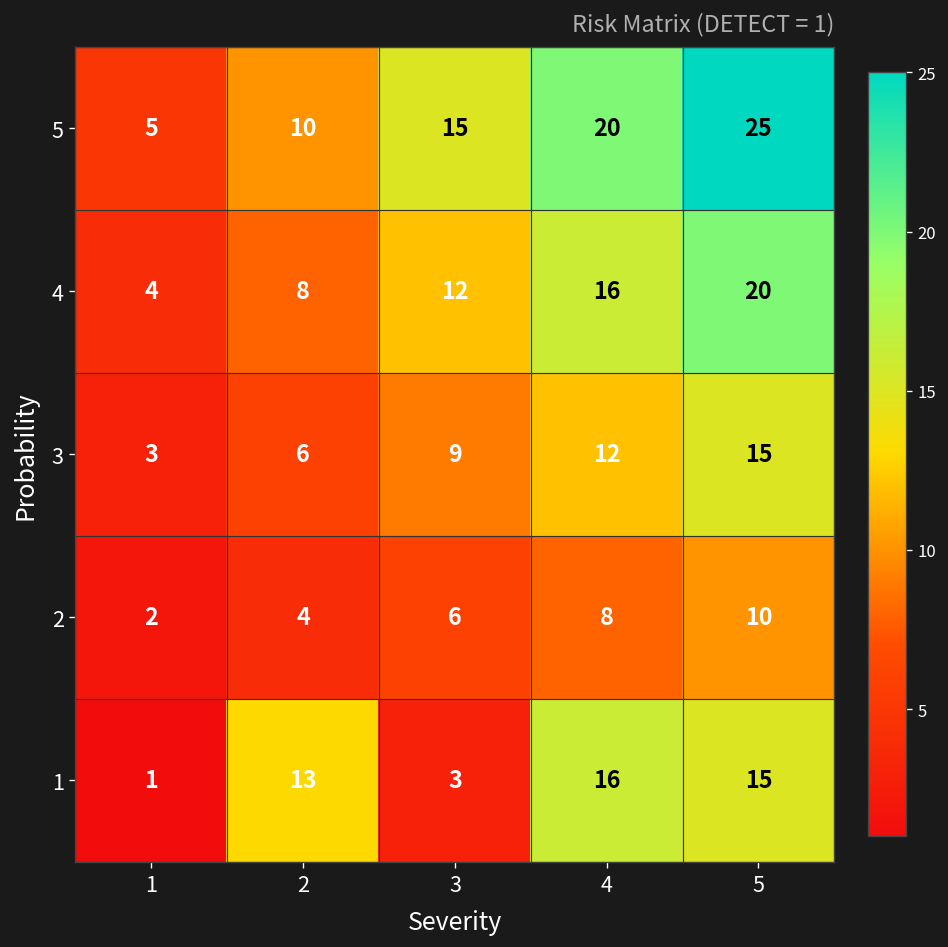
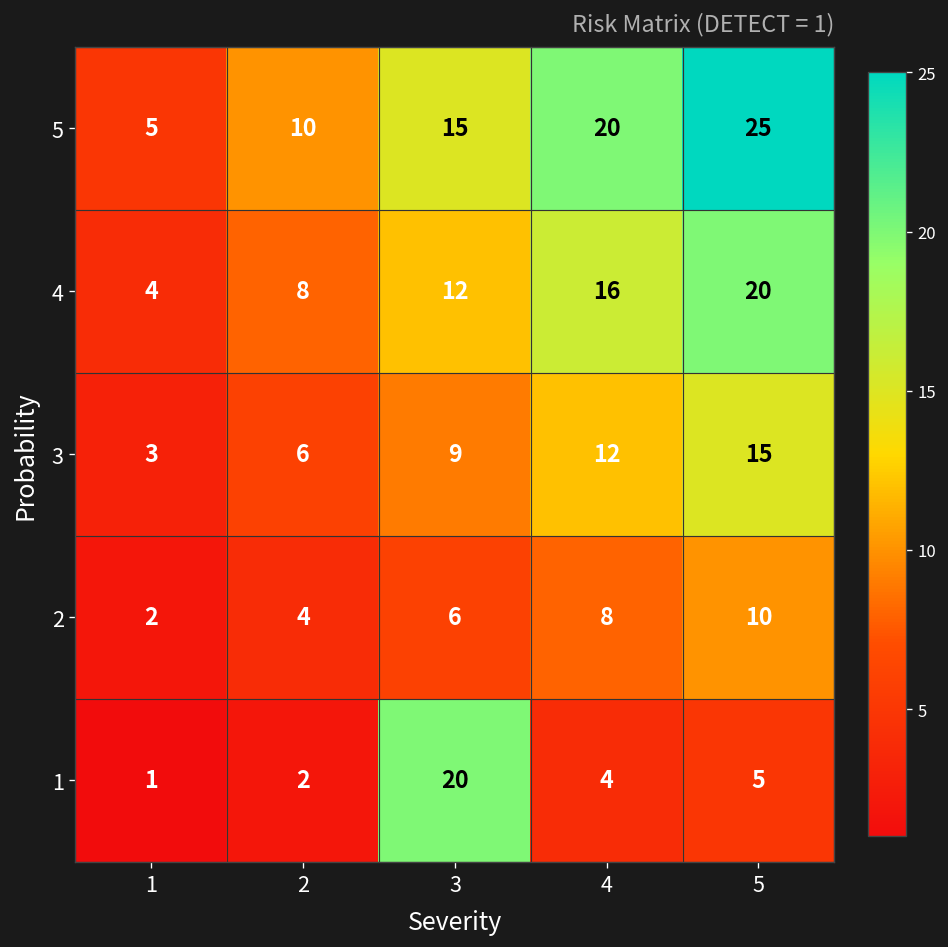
  {
    "5": {
      "1": 5,
      "2": 10,
      "3": 15,
      "4": 20,
      "5": 25
    },
    "4": {
      "1": 4,
      "2": 8,
      "3": 12,
      "4": 16,
      "5": 20
    },
    "3": {
      "1": 3,
      "2": 6,
      "3": 9,
      "4": 12,
      "5": 15
    },
    "2": {
      "1": 2,
      "2": 4,
      "3": 6,
      "4": 8,
      "5": 10
    },
    "1": {
      "1": 1,
-     "2": 13,
-     "3": 3,
-     "4": 16,
-     "5": 15
+     "2": 2,
+     "3": 20,
+     "4": 4,
+     "5": 5
    }
  }
